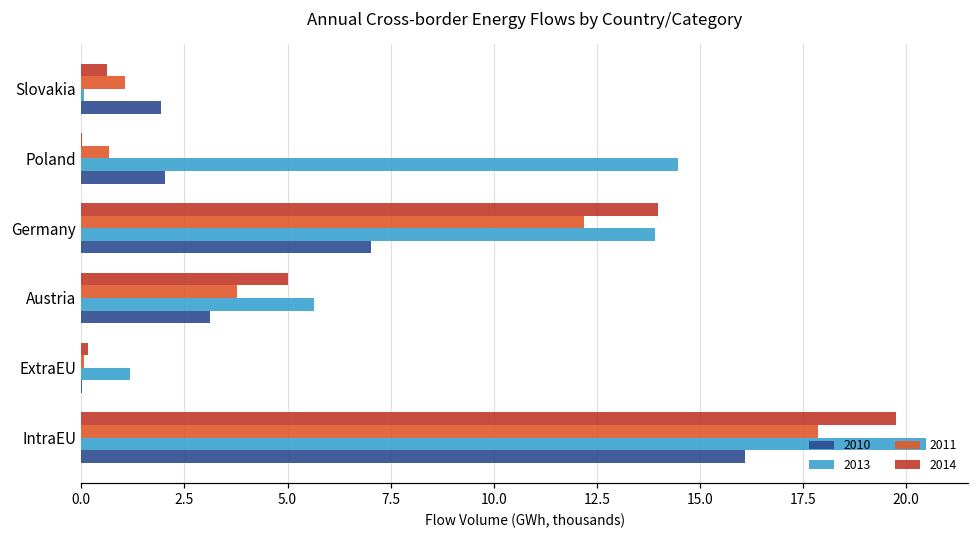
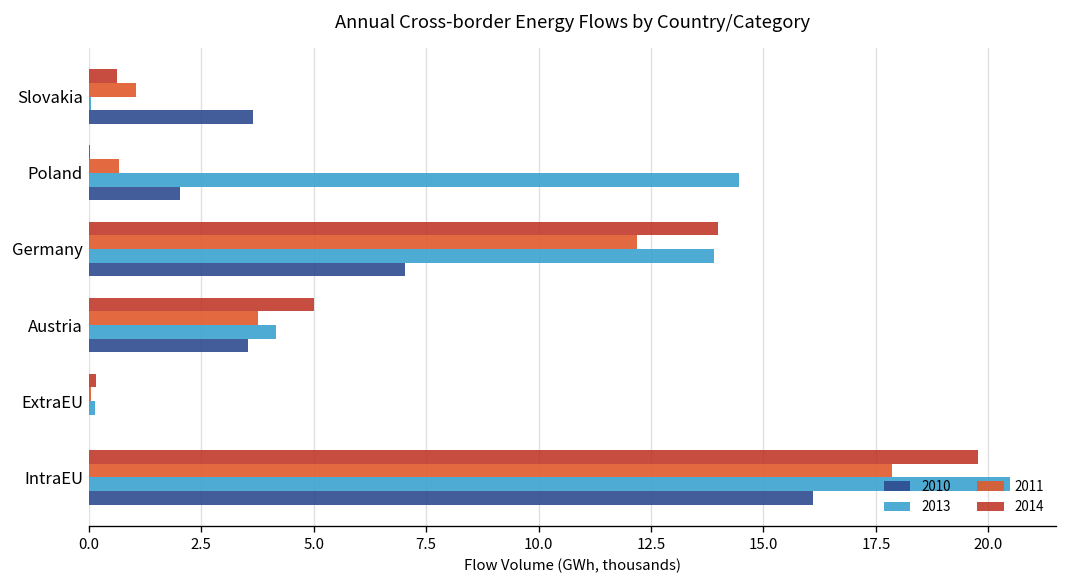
  {
    "2010": {
-     "Slovakia": 1.9,
+     "Slovakia": 3.7,
      "Poland": 2.0,
      "Germany": 7.0,
-     "Austria": 3.1,
+     "Austria": 3.5,
      "IntraEU": 16.1
    },
    "2013": {
      "Poland": 14.5,
      "Germany": 13.9,
-     "Austria": 5.6,
-     "ExtraEU": 1.2,
+     "Austria": 4.2,
+     "ExtraEU": 0.1,
      "IntraEU": 20.5
    }
  }
